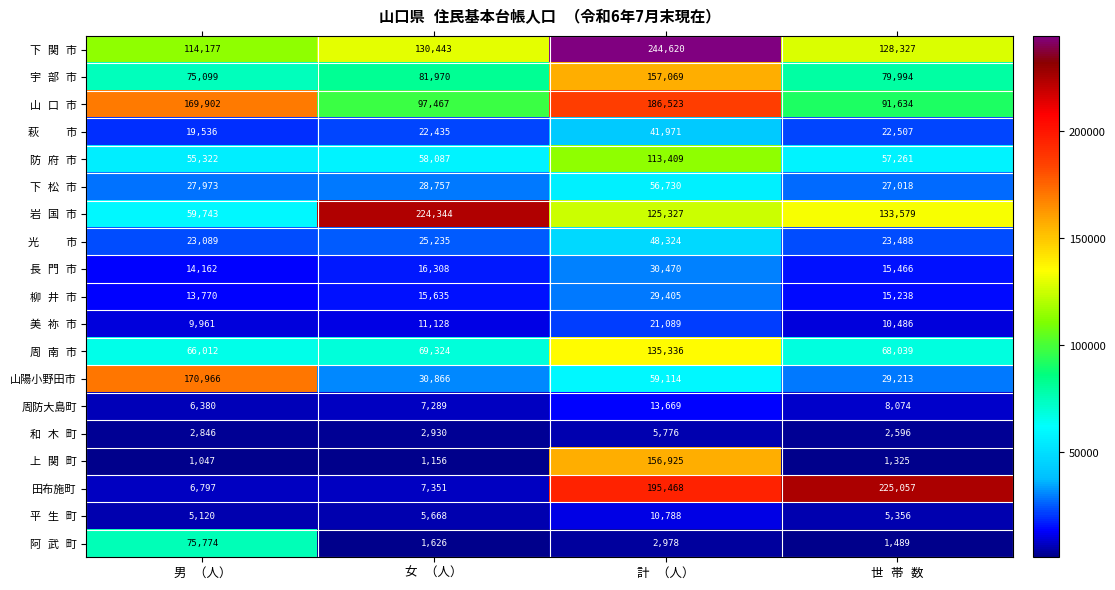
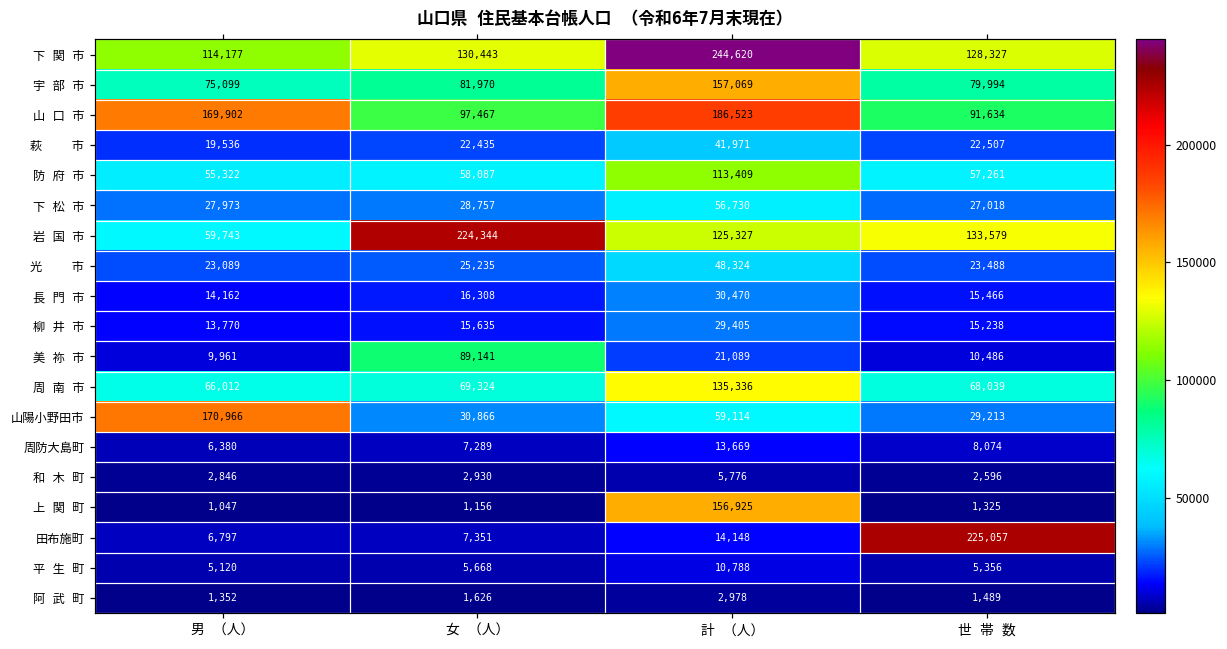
  {
    "下 関 市": {
      "男 （人）": "114,177",
      "女 （人）": "130,443",
      "計 （人）": "244,620",
      "世 帯 数": "128,327"
    },
    "宇 部 市": {
      "男 （人）": "75,099",
      "女 （人）": "81,970",
      "計 （人）": "157,069",
      "世 帯 数": "79,994"
    },
    "山 口 市": {
      "男 （人）": "169,902",
      "女 （人）": "97,467",
      "計 （人）": "186,523",
      "世 帯 数": "91,634"
    },
    "萩 市": {
      "男 （人）": "19,536",
      "女 （人）": "22,435",
      "計 （人）": "41,971",
      "世 帯 数": "22,507"
    },
    "防 府 市": {
      "男 （人）": "55,322",
      "女 （人）": "58,087",
      "計 （人）": "113,409",
      "世 帯 数": "57,261"
    },
    "下 松 市": {
      "男 （人）": "27,973",
      "女 （人）": "28,757",
      "計 （人）": "56,730",
      "世 帯 数": "27,018"
    },
    "岩 国 市": {
      "男 （人）": "59,743",
      "女 （人）": "224,344",
      "計 （人）": "125,327",
      "世 帯 数": "133,579"
    },
    "光 市": {
      "男 （人）": "23,089",
      "女 （人）": "25,235",
      "計 （人）": "48,324",
      "世 帯 数": "23,488"
    },
    "長 門 市": {
      "男 （人）": "14,162",
      "女 （人）": "16,308",
      "計 （人）": "30,470",
      "世 帯 数": "15,466"
    },
    "柳 井 市": {
      "男 （人）": "13,770",
      "女 （人）": "15,635",
      "計 （人）": "29,405",
      "世 帯 数": "15,238"
    },
    "美 祢 市": {
      "男 （人）": "9,961",
-     "女 （人）": "11,128",
+     "女 （人）": "89,141",
      "計 （人）": "21,089",
      "世 帯 数": "10,486"
    },
    "周 南 市": {
      "男 （人）": "66,012",
      "女 （人）": "69,324",
      "計 （人）": "135,336",
      "世 帯 数": "68,039"
    },
    "山陽小野田市": {
      "男 （人）": "170,966",
      "女 （人）": "30,866",
      "計 （人）": "59,114",
      "世 帯 数": "29,213"
    },
    "周防大島町": {
      "男 （人）": "6,380",
      "女 （人）": "7,289",
      "計 （人）": "13,669",
      "世 帯 数": "8,074"
    },
    "和 木 町": {
      "男 （人）": "2,846",
      "女 （人）": "2,930",
      "計 （人）": "5,776",
      "世 帯 数": "2,596"
    },
    "上 関 町": {
      "男 （人）": "1,047",
      "女 （人）": "1,156",
      "計 （人）": "156,925",
      "世 帯 数": "1,325"
    },
    "田布施町": {
      "男 （人）": "6,797",
      "女 （人）": "7,351",
-     "計 （人）": "195,468",
+     "計 （人）": "14,148",
      "世 帯 数": "225,057"
    },
    "平 生 町": {
      "男 （人）": "5,120",
      "女 （人）": "5,668",
      "計 （人）": "10,788",
      "世 帯 数": "5,356"
    },
    "阿 武 町": {
-     "男 （人）": "75,774",
+     "男 （人）": "1,352",
      "女 （人）": "1,626",
      "計 （人）": "2,978",
      "世 帯 数": "1,489"
    }
  }
